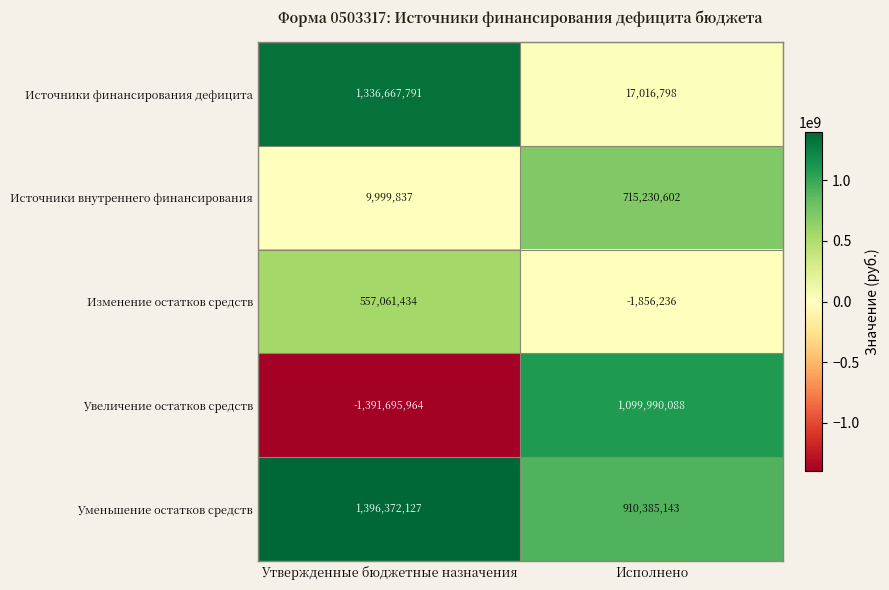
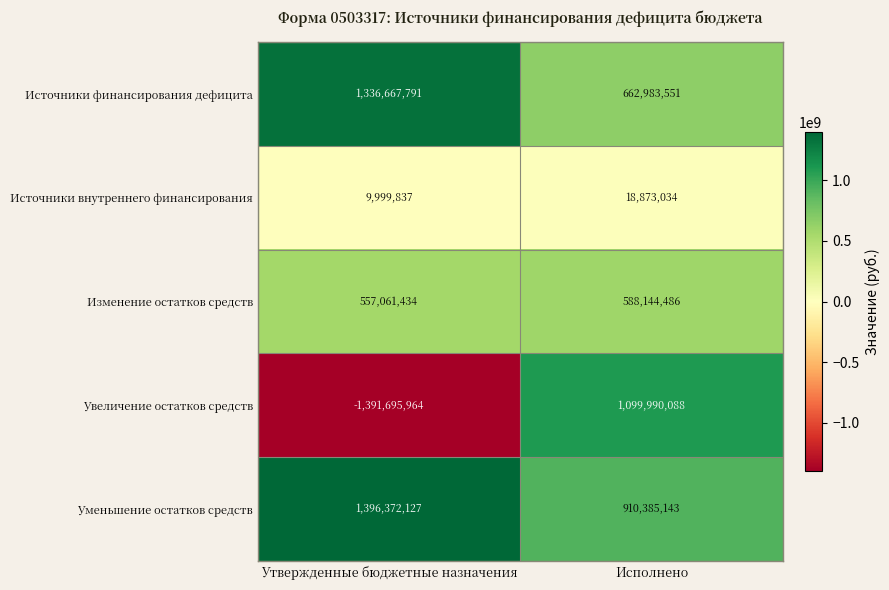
  {
    "Источники финансирования дефицита": {
      "Утвержденные бюджетные назначения": "1,336,667,791",
-     "Исполнено": "17,016,798"
+     "Исполнено": "662,983,551"
    },
    "Источники внутреннего финансирования": {
      "Утвержденные бюджетные назначения": "9,999,837",
-     "Исполнено": "715,230,602"
+     "Исполнено": "18,873,034"
    },
    "Изменение остатков средств": {
      "Утвержденные бюджетные назначения": "557,061,434",
-     "Исполнено": "-1,856,236"
+     "Исполнено": "588,144,486"
    },
    "Увеличение остатков средств": {
      "Утвержденные бюджетные назначения": "-1,391,695,964",
      "Исполнено": "1,099,990,088"
    },
    "Уменьшение остатков средств": {
      "Утвержденные бюджетные назначения": "1,396,372,127",
      "Исполнено": "910,385,143"
    }
  }
